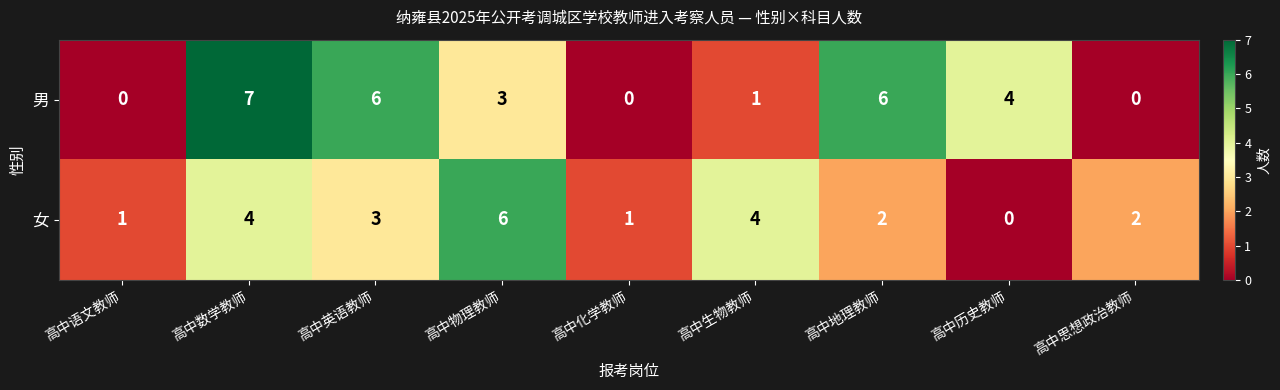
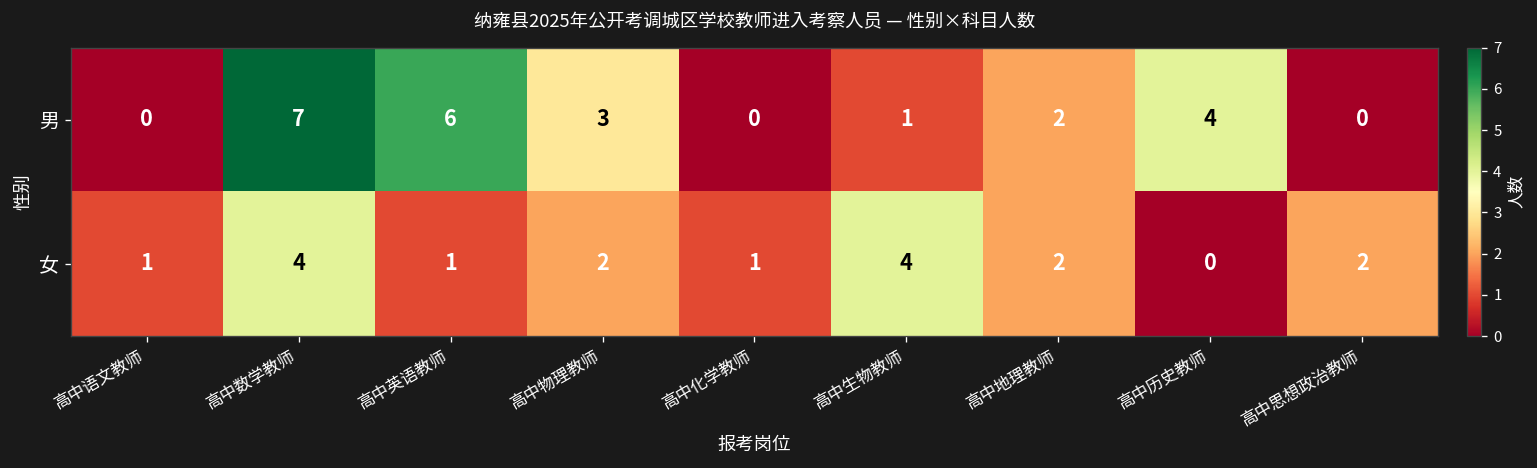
  {
    "男": {
      "高中语文教师": 0,
      "高中数学教师": 7,
      "高中英语教师": 6,
      "高中物理教师": 3,
      "高中化学教师": 0,
      "高中生物教师": 1,
-     "高中地理教师": 6,
+     "高中地理教师": 2,
      "高中历史教师": 4,
      "高中思想政治教师": 0
    },
    "女": {
      "高中语文教师": 1,
      "高中数学教师": 4,
-     "高中英语教师": 3,
-     "高中物理教师": 6,
+     "高中英语教师": 1,
+     "高中物理教师": 2,
      "高中化学教师": 1,
      "高中生物教师": 4,
      "高中地理教师": 2,
      "高中历史教师": 0,
      "高中思想政治教师": 2
    }
  }
